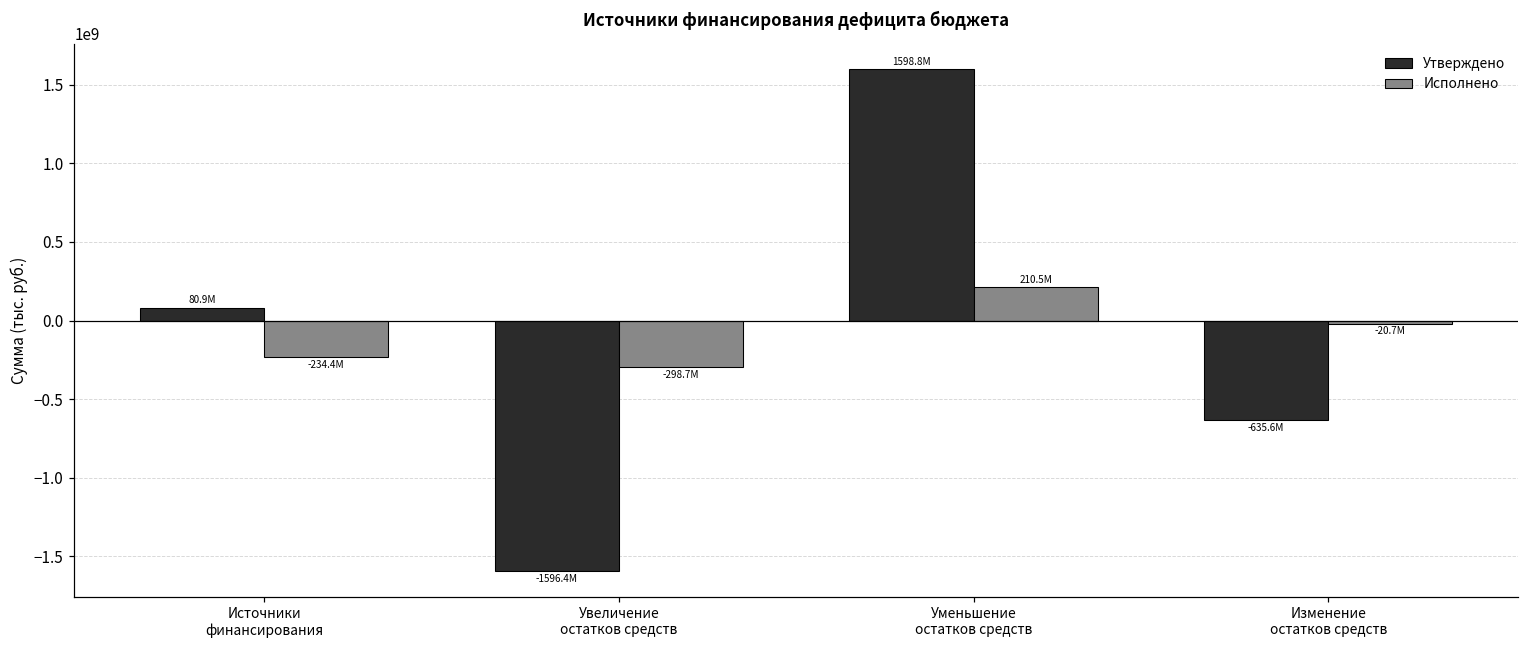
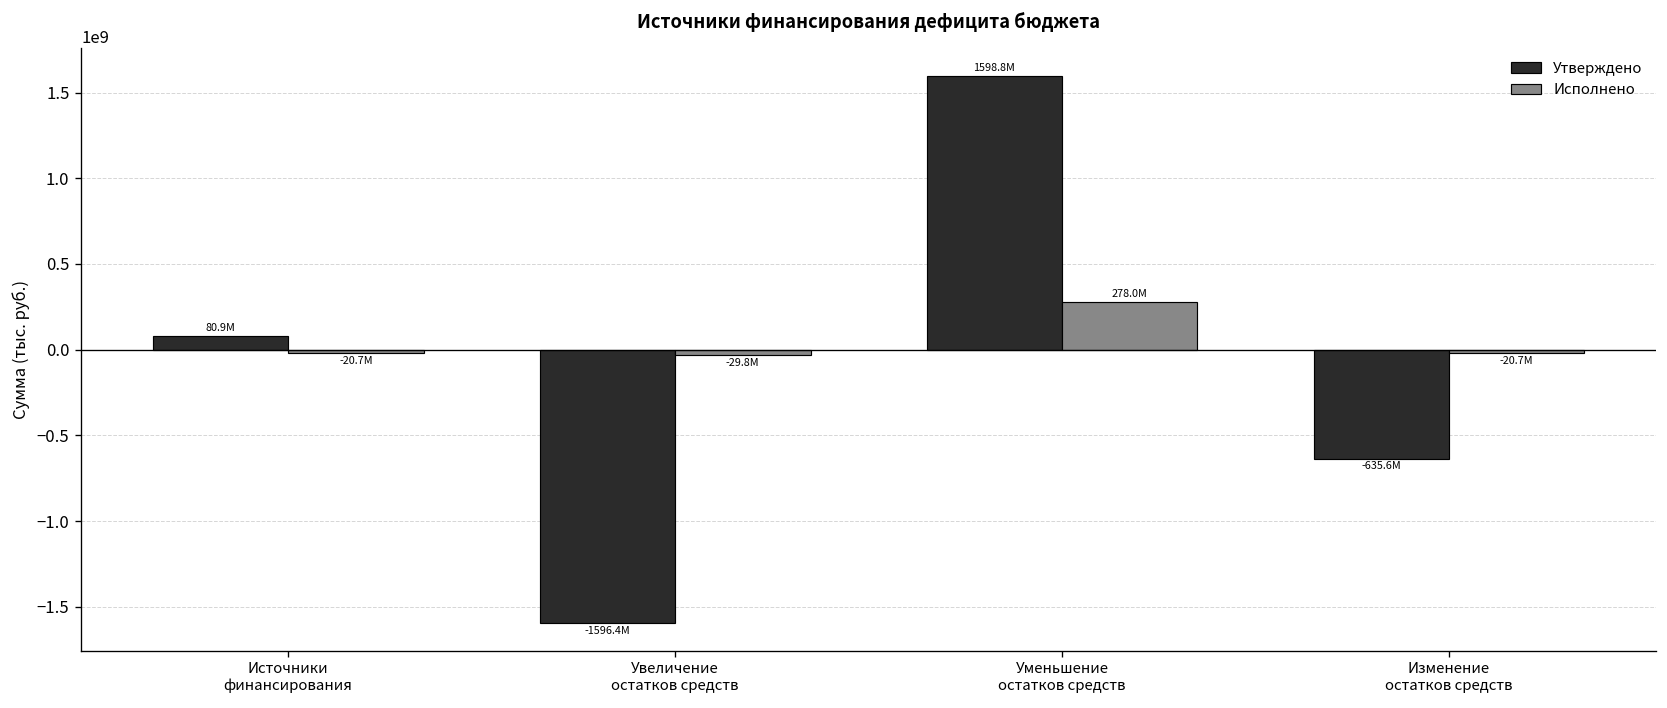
  {
    "Утверждено": {
      "Источники финансирования": "80.9M",
      "Увеличение остатков средств": "-1596.4M",
      "Уменьшение остатков средств": "1598.8M",
      "Изменение остатков средств": "-635.6M"
    },
    "Исполнено": {
-     "Источники финансирования": "-234.4M",
-     "Увеличение остатков средств": "-298.7M",
-     "Уменьшение остатков средств": "210.5M",
+     "Источники финансирования": "-20.7M",
+     "Увеличение остатков средств": "-29.8M",
+     "Уменьшение остатков средств": "278.0M",
      "Изменение остатков средств": "-20.7M"
    }
  }
